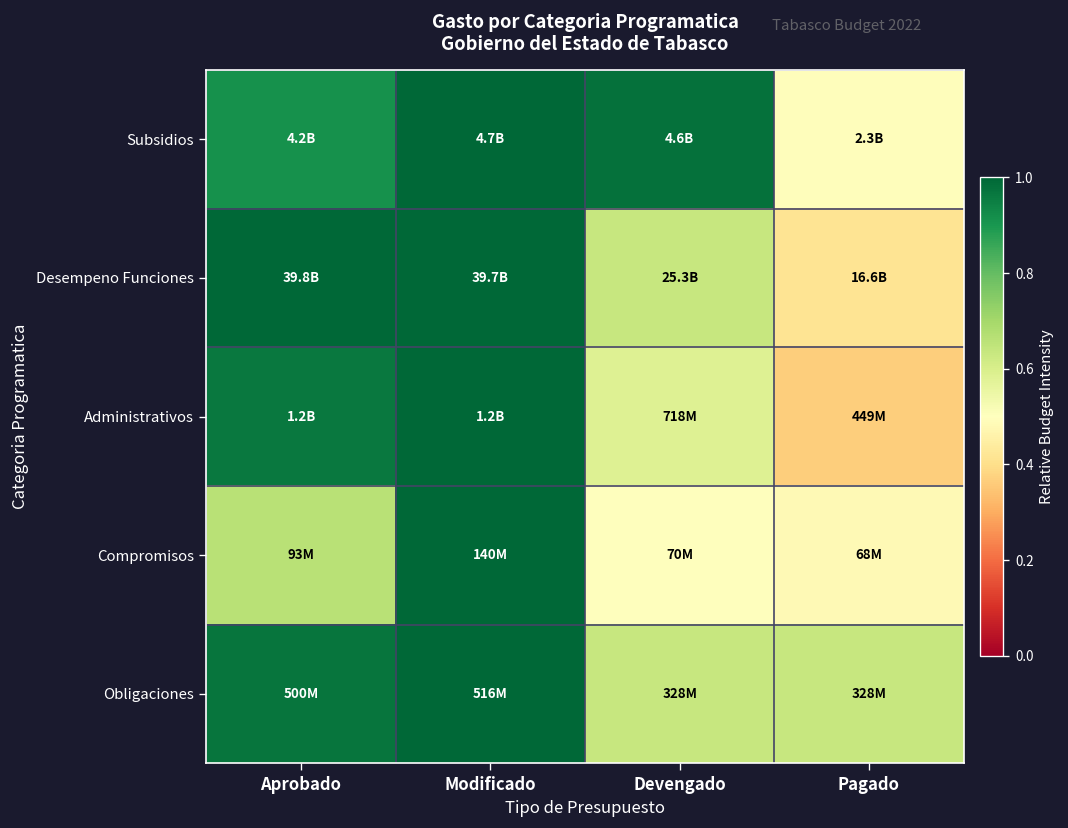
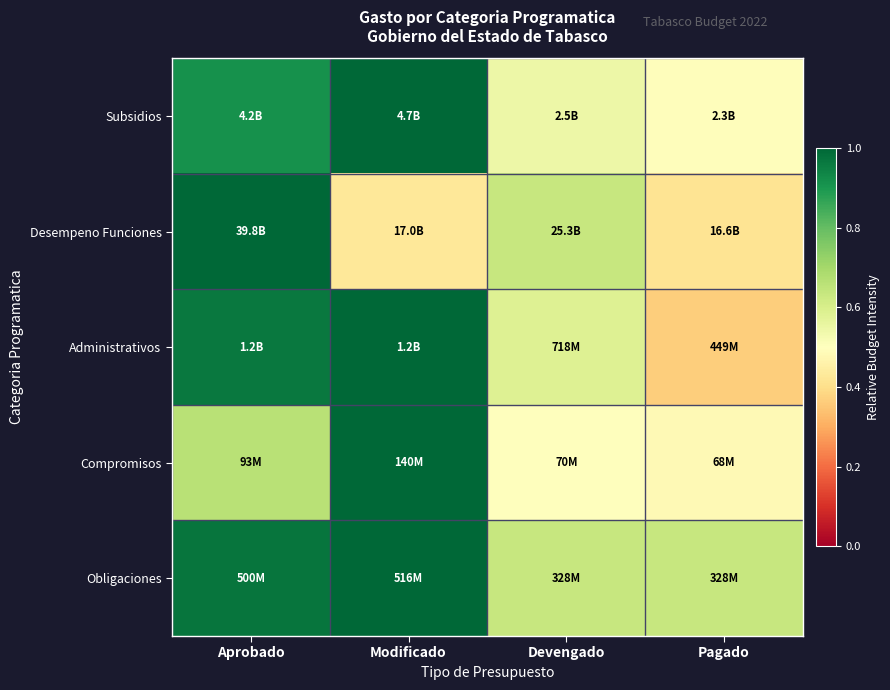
  {
    "Subsidios": {
      "Aprobado": "4.2B",
      "Modificado": "4.7B",
-     "Devengado": "4.6B",
+     "Devengado": "2.5B",
      "Pagado": "2.3B"
    },
    "Desempeno Funciones": {
      "Aprobado": "39.8B",
-     "Modificado": "39.7B",
+     "Modificado": "17.0B",
      "Devengado": "25.3B",
      "Pagado": "16.6B"
    },
    "Administrativos": {
      "Aprobado": "1.2B",
      "Modificado": "1.2B",
      "Devengado": "718M",
      "Pagado": "449M"
    },
    "Compromisos": {
      "Aprobado": "93M",
      "Modificado": "140M",
      "Devengado": "70M",
      "Pagado": "68M"
    },
    "Obligaciones": {
      "Aprobado": "500M",
      "Modificado": "516M",
      "Devengado": "328M",
      "Pagado": "328M"
    }
  }
